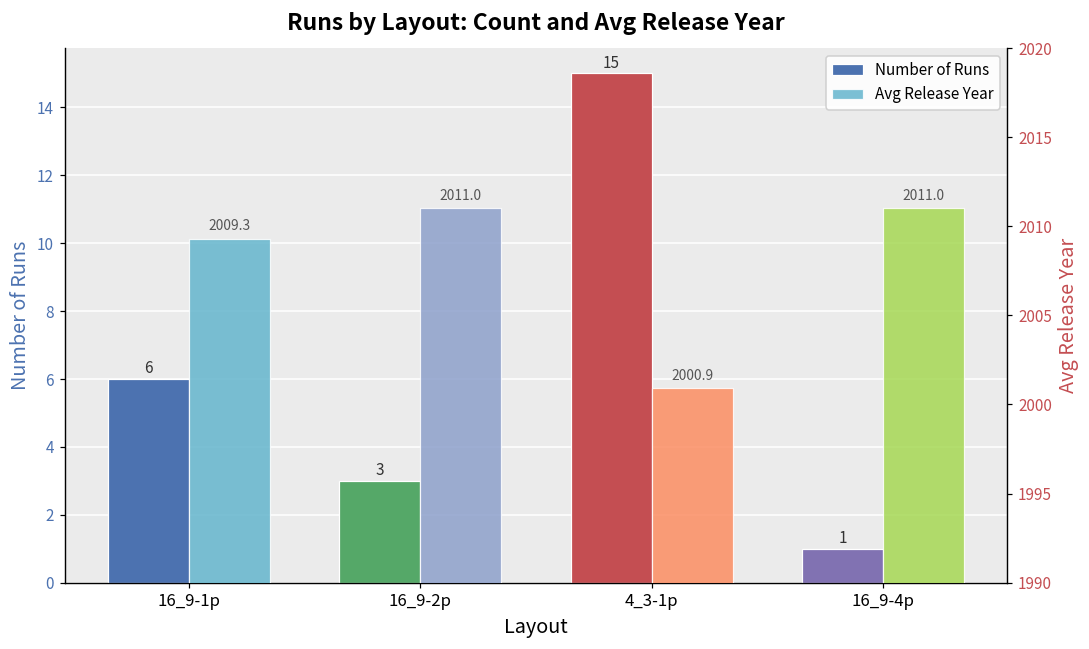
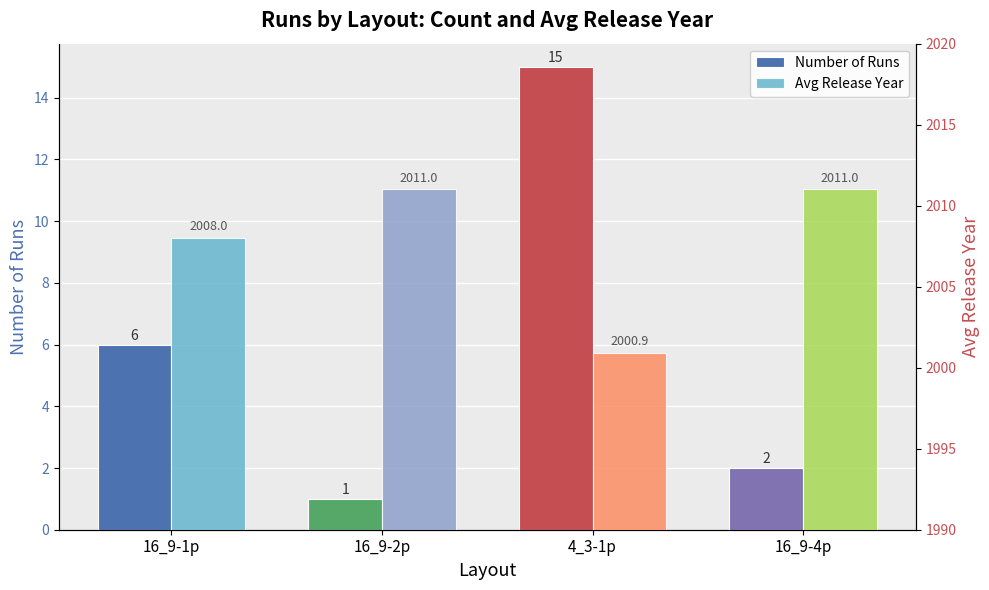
  {
    "Number of Runs": {
      "16_9-1p": 6,
-     "16_9-2p": 3,
+     "16_9-2p": 1,
      "4_3-1p": 15,
-     "16_9-4p": 1
+     "16_9-4p": 2
    },
    "Avg Release Year": {
-     "16_9-1p": 2009.3,
+     "16_9-1p": 2008.0,
      "16_9-2p": 2011.0,
      "4_3-1p": 2000.9,
      "16_9-4p": 2011.0
    }
  }
